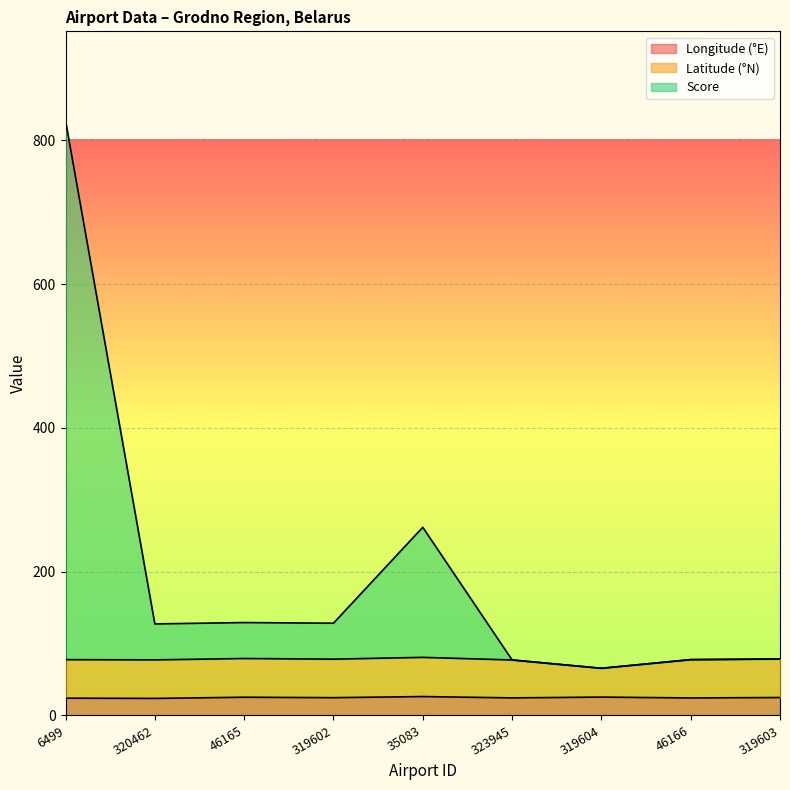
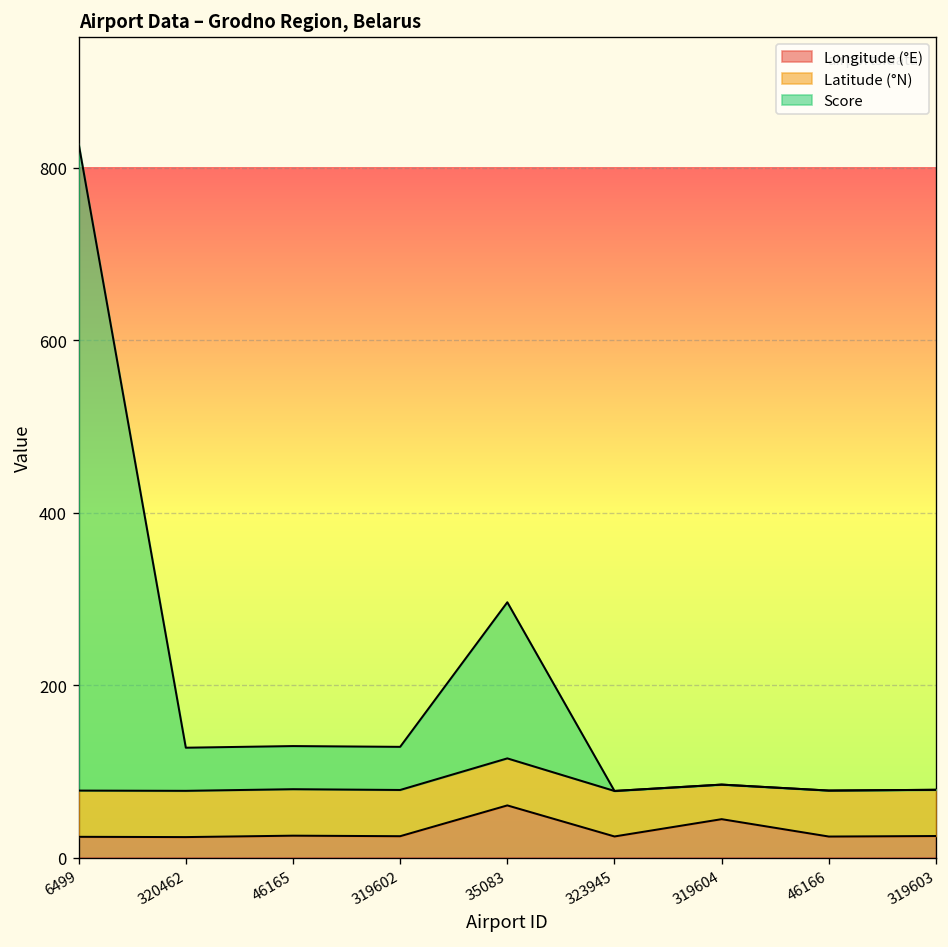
  {
    "Longitude (°E)": {
      "6499": 20,
      "320462": 20,
      "46165": 30,
      "319602": 20,
-     "35083": 30,
+     "35083": 60,
      "323945": 20,
-     "319604": 30,
+     "319604": 40,
      "46166": 20,
      "319603": 20
    },
    "Latitude (°N)": {
      "6499": 50,
      "320462": 50,
      "46165": 50,
      "319602": 50,
      "35083": 50
    },
    "Score": {
      "6499": 750,
      "320462": 50,
      "46165": 50,
      "319602": 50,
      "35083": 180
    }
  }
